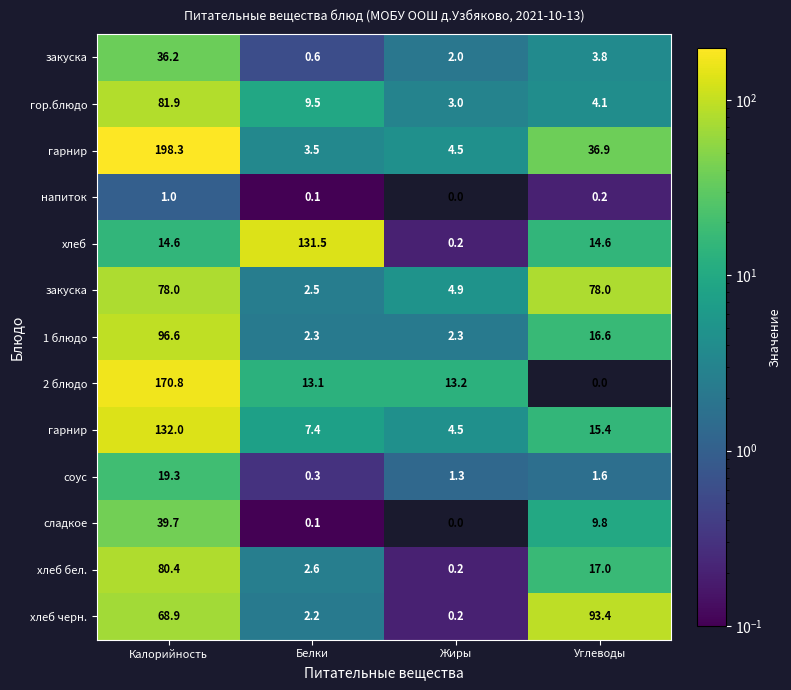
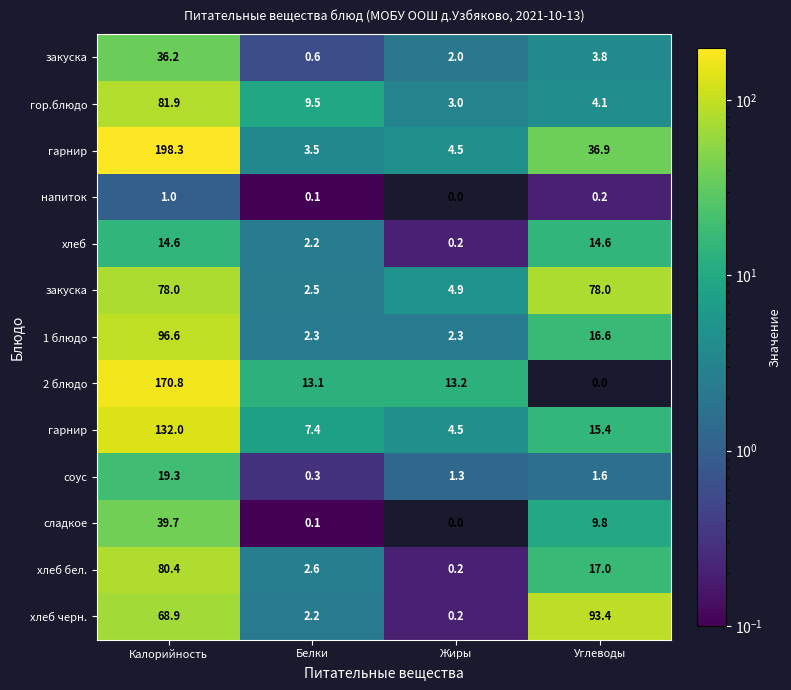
  {
    "гор.блюдо": {
      "Калорийность": 81.9,
      "Белки": 9.5,
      "Жиры": 3.0,
      "Углеводы": 4.1
    },
    "напиток": {
      "Калорийность": 1.0,
      "Белки": 0.1,
      "Углеводы": 0.2
    },
    "хлеб": {
      "Калорийность": 14.6,
-     "Белки": 131.5,
+     "Белки": 2.2,
      "Жиры": 0.2,
      "Углеводы": 14.6
    },
    "1 блюдо": {
      "Калорийность": 96.6,
      "Белки": 2.3,
      "Жиры": 2.3,
      "Углеводы": 16.6
    },
    "2 блюдо": {
      "Калорийность": 170.8,
      "Белки": 13.1,
      "Жиры": 13.2
    },
    "соус": {
      "Калорийность": 19.3,
      "Белки": 0.3,
      "Жиры": 1.3,
      "Углеводы": 1.6
    },
    "сладкое": {
      "Калорийность": 39.7,
      "Белки": 0.1,
      "Углеводы": 9.8
    },
    "хлеб бел.": {
      "Калорийность": 80.4,
      "Белки": 2.6,
      "Жиры": 0.2,
      "Углеводы": 17.0
    },
    "хлеб черн.": {
      "Калорийность": 68.9,
      "Белки": 2.2,
      "Жиры": 0.2,
      "Углеводы": 93.4
    }
  }
